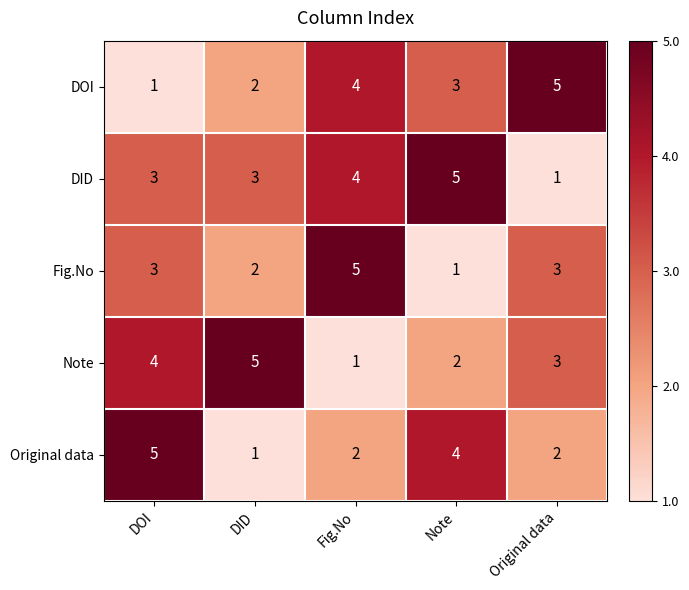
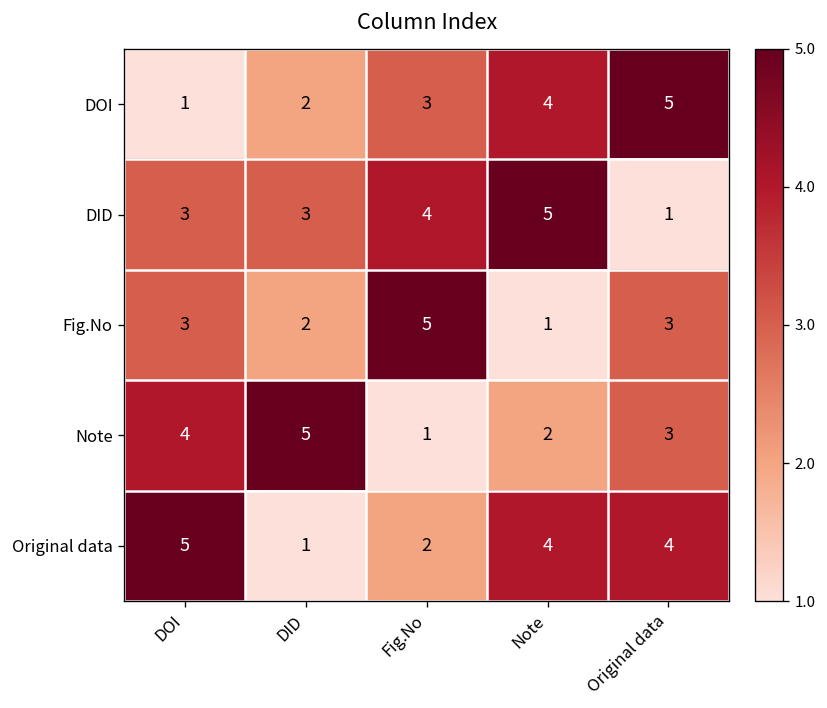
  {
    "DOI": {
      "DOI": 1,
      "DID": 2,
-     "Fig.No": 4,
-     "Note": 3,
+     "Fig.No": 3,
+     "Note": 4,
      "Original data": 5
    },
    "DID": {
      "DOI": 3,
      "DID": 3,
      "Fig.No": 4,
      "Note": 5,
      "Original data": 1
    },
    "Fig.No": {
      "DOI": 3,
      "DID": 2,
      "Fig.No": 5,
      "Note": 1,
      "Original data": 3
    },
    "Note": {
      "DOI": 4,
      "DID": 5,
      "Fig.No": 1,
      "Note": 2,
      "Original data": 3
    },
    "Original data": {
      "DOI": 5,
      "DID": 1,
      "Fig.No": 2,
      "Note": 4,
-     "Original data": 2
+     "Original data": 4
    }
  }
